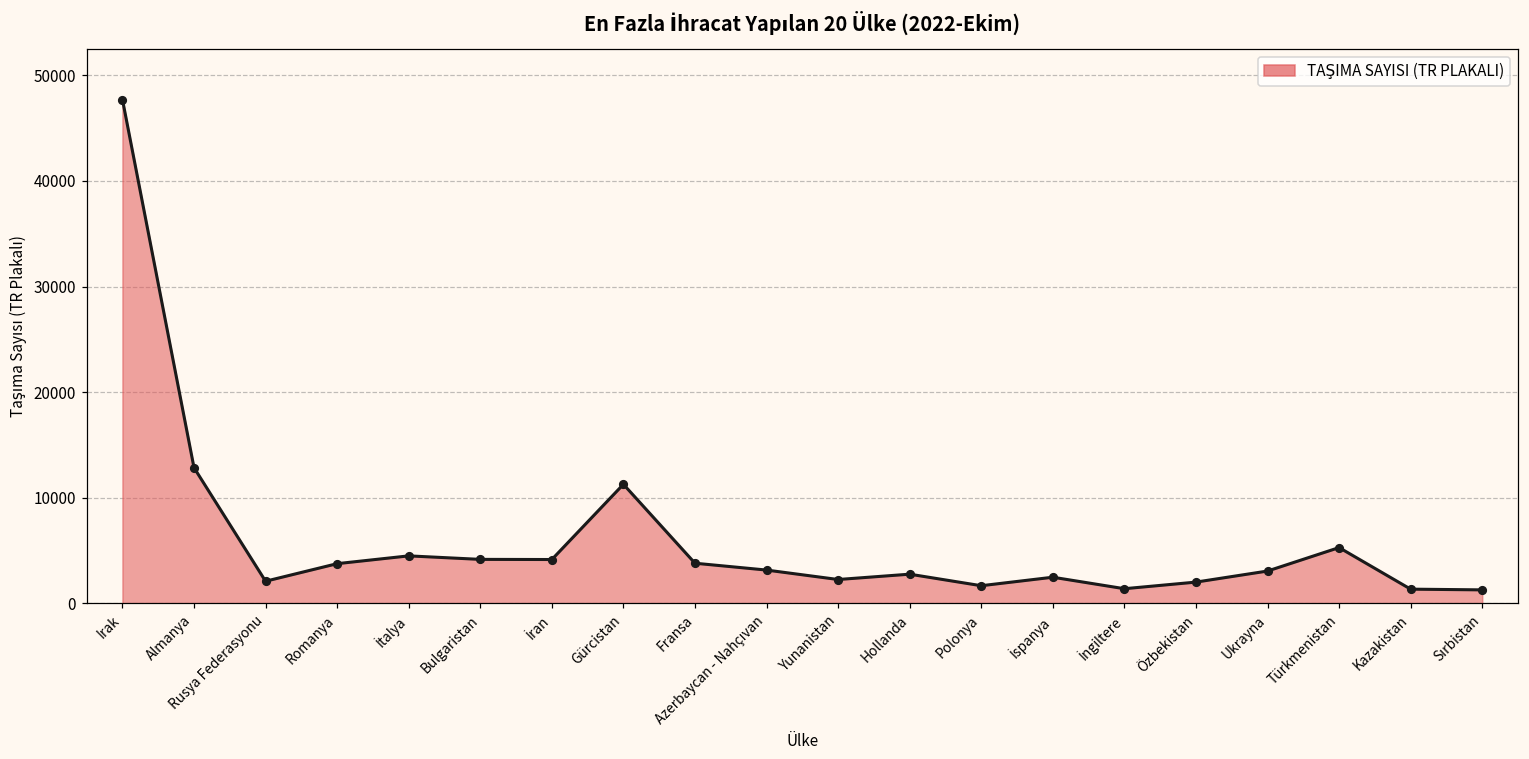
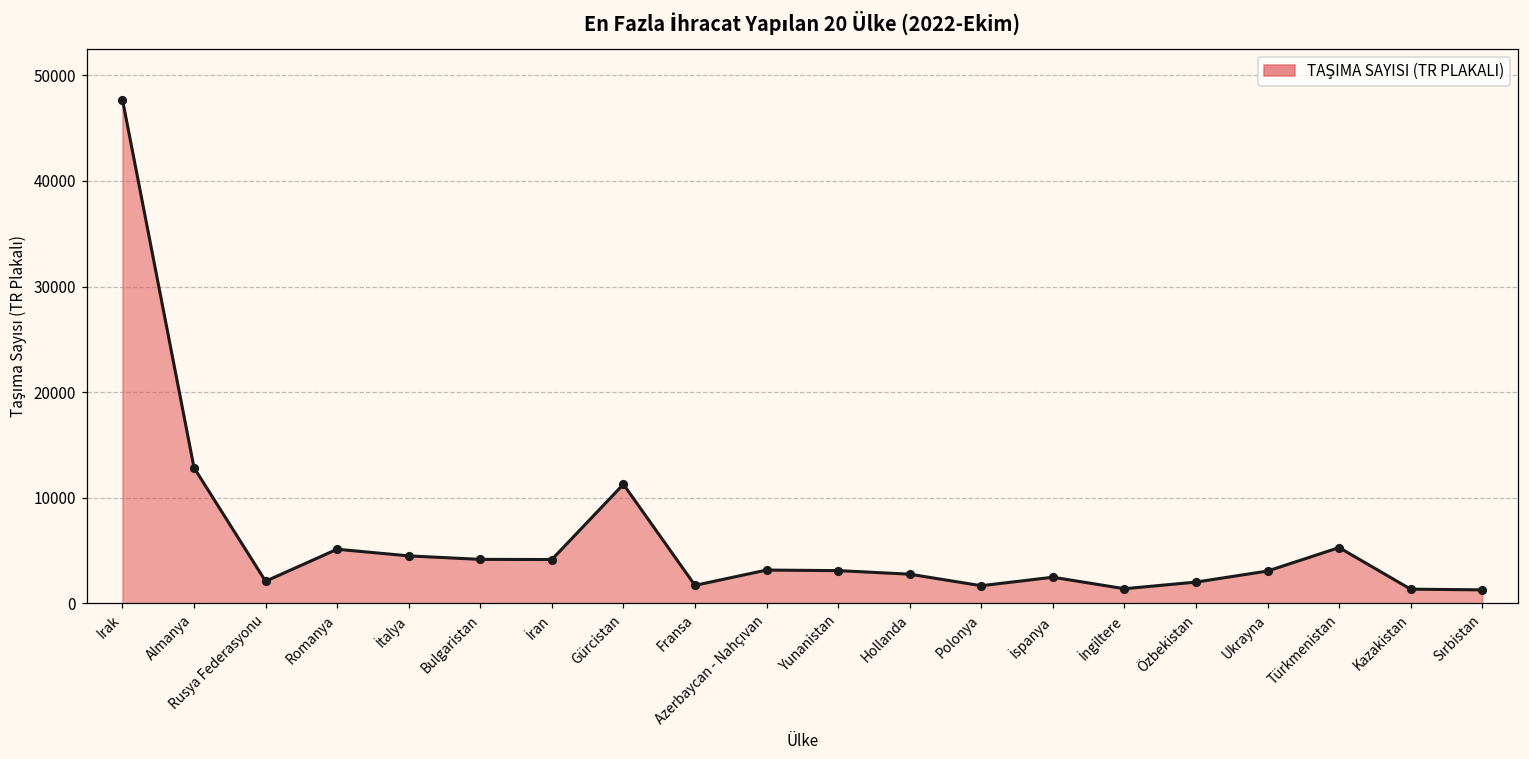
  {
    "Irak": 48000,
    "Almanya": 13000,
    "Rusya Federasyonu": 2000,
-   "Romanya": 4000,
+   "Romanya": 5000,
    "İtalya": 4000,
    "Bulgaristan": 4000,
    "İran": 4000,
    "Gürcistan": 11000,
-   "Fransa": 4000,
+   "Fransa": 2000,
    "Azerbaycan - Nahçıvan": 3000,
-   "Yunanistan": 2000,
+   "Yunanistan": 3000,
    "Hollanda": 3000,
    "Polonya": 2000,
    "İspanya": 2000,
    "İngiltere": 1000,
    "Özbekistan": 2000,
    "Ukrayna": 3000,
    "Türkmenistan": 5000,
    "Kazakistan": 1000,
    "Sırbistan": 1000
  }
